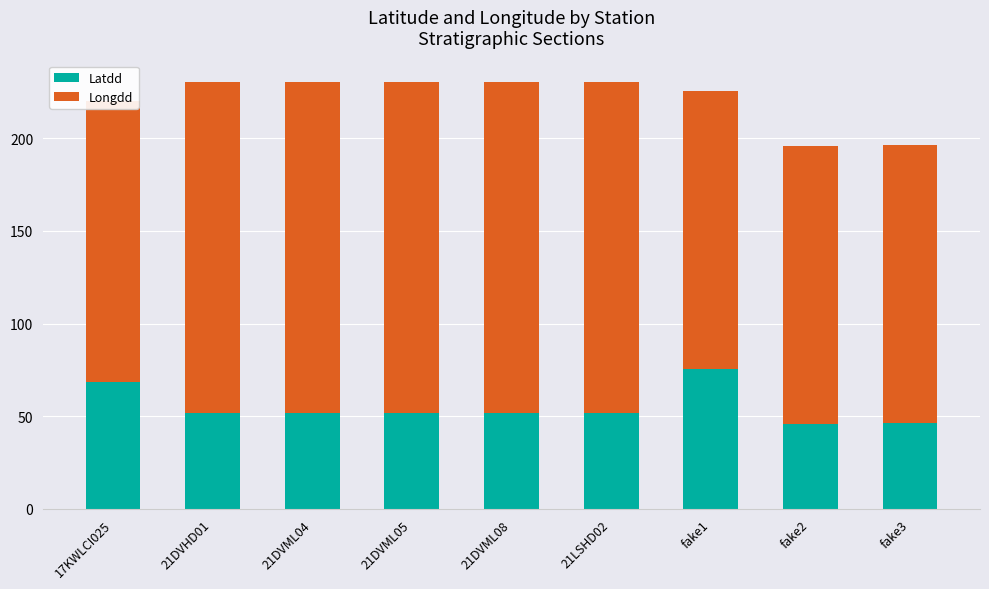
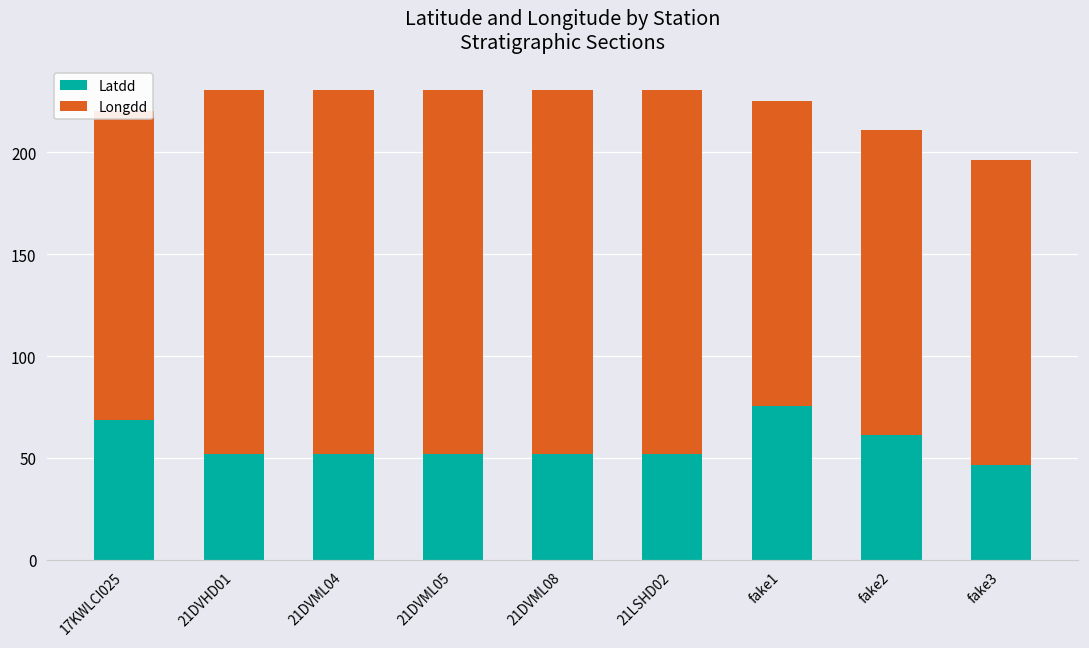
  {
    "Latdd": {
      "17KWLCI025": 69,
      "21DVHD01": 52,
      "21DVML04": 52,
      "21DVML05": 52,
      "21DVML08": 52,
      "21LSHD02": 52,
      "fake1": 75,
-     "fake2": 46,
+     "fake2": 61,
      "fake3": 46
    },
    "Longdd": {
      "21DVHD01": 178,
      "21DVML04": 178,
      "21DVML05": 178,
      "21DVML08": 178,
      "21LSHD02": 178,
      "fake1": 150,
      "fake2": 150,
      "fake3": 150
    }
  }
